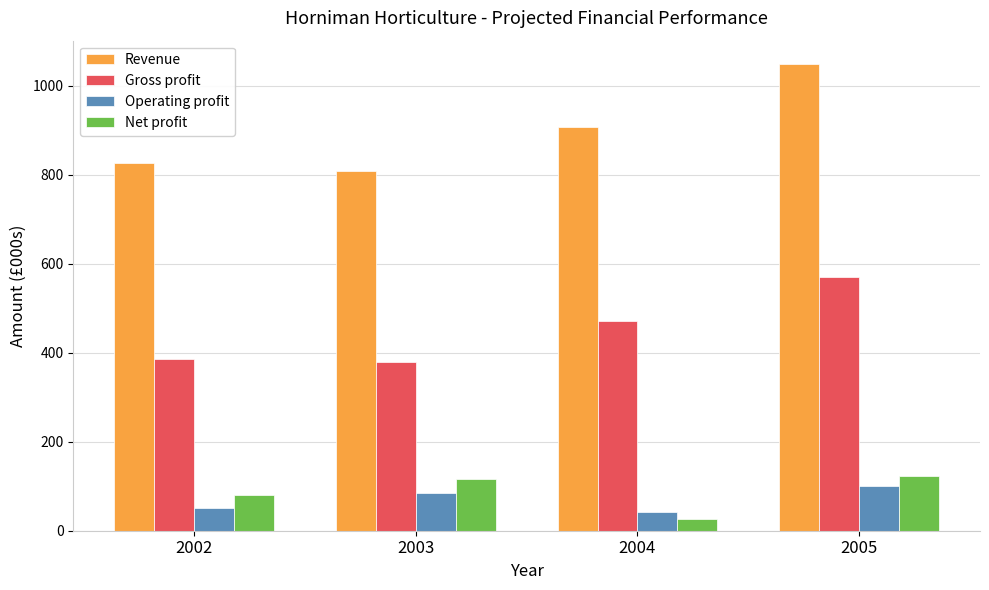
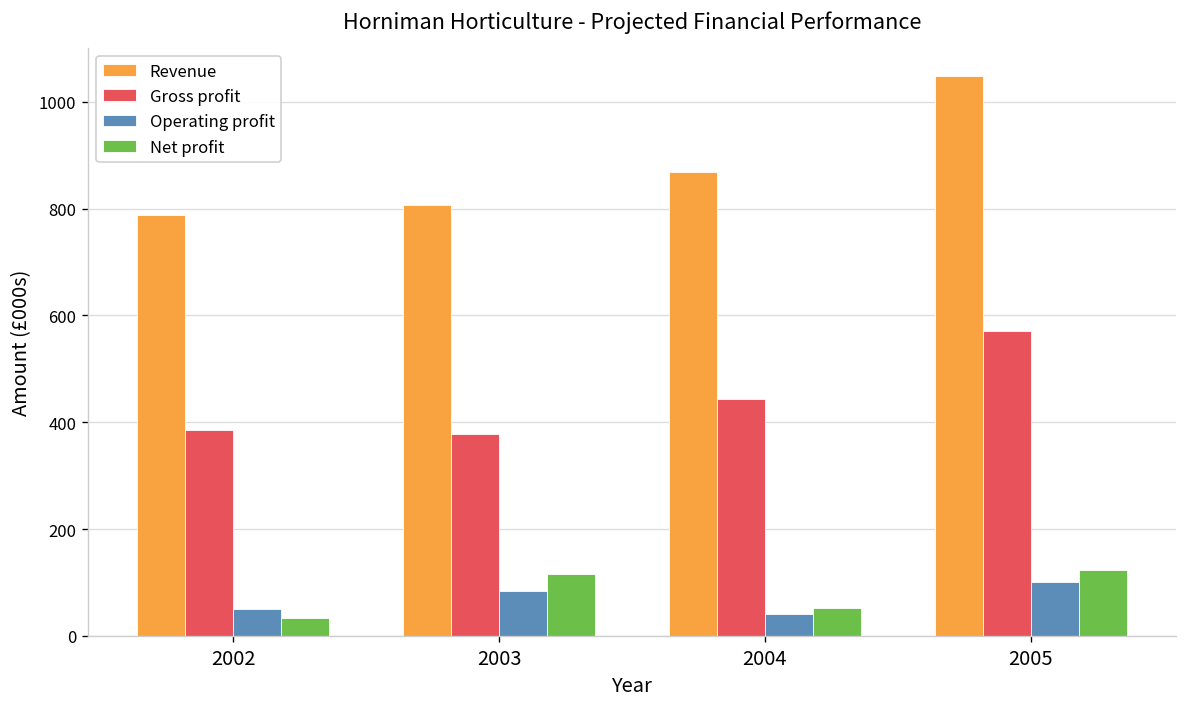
  {
    "Revenue": {
-     "2002": 830,
+     "2002": 790,
      "2003": 810,
-     "2004": 910,
+     "2004": 870,
      "2005": 1050
    },
    "Gross profit": {
      "2002": 390,
      "2003": 380,
-     "2004": 470,
+     "2004": 440,
      "2005": 570
    },
    "Operating profit": {
      "2002": 50,
      "2003": 80,
      "2004": 40,
      "2005": 100
    },
    "Net profit": {
-     "2002": 80,
+     "2002": 30,
      "2003": 120,
-     "2004": 30,
+     "2004": 50,
      "2005": 120
    }
  }
